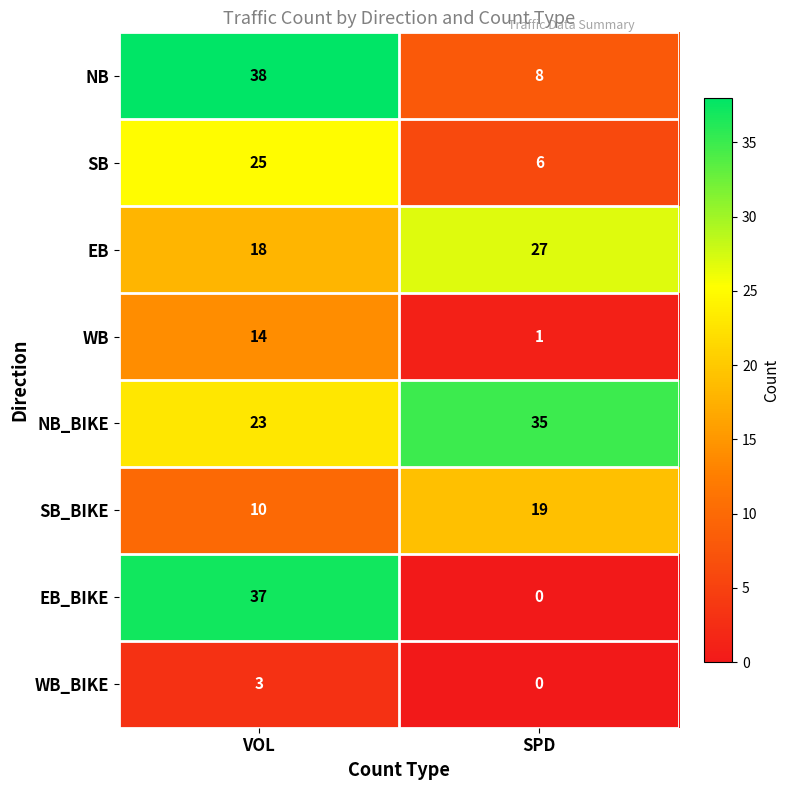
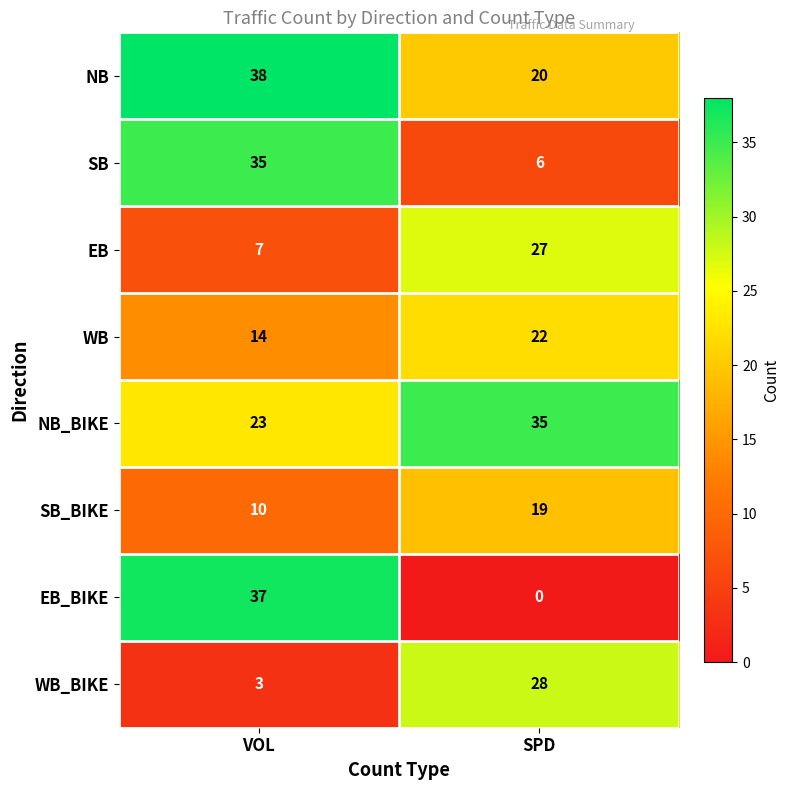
  {
    "NB": {
      "VOL": 38,
-     "SPD": 8
+     "SPD": 20
    },
    "SB": {
-     "VOL": 25,
+     "VOL": 35,
      "SPD": 6
    },
    "EB": {
-     "VOL": 18,
+     "VOL": 7,
      "SPD": 27
    },
    "WB": {
      "VOL": 14,
-     "SPD": 1
+     "SPD": 22
    },
    "NB_BIKE": {
      "VOL": 23,
      "SPD": 35
    },
    "SB_BIKE": {
      "VOL": 10,
      "SPD": 19
    },
    "EB_BIKE": {
      "VOL": 37,
      "SPD": 0
    },
    "WB_BIKE": {
      "VOL": 3,
-     "SPD": 0
+     "SPD": 28
    }
  }
